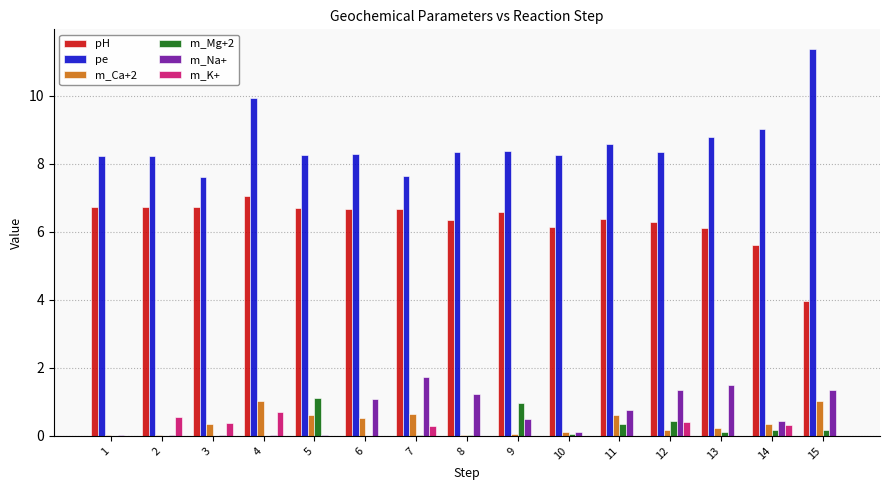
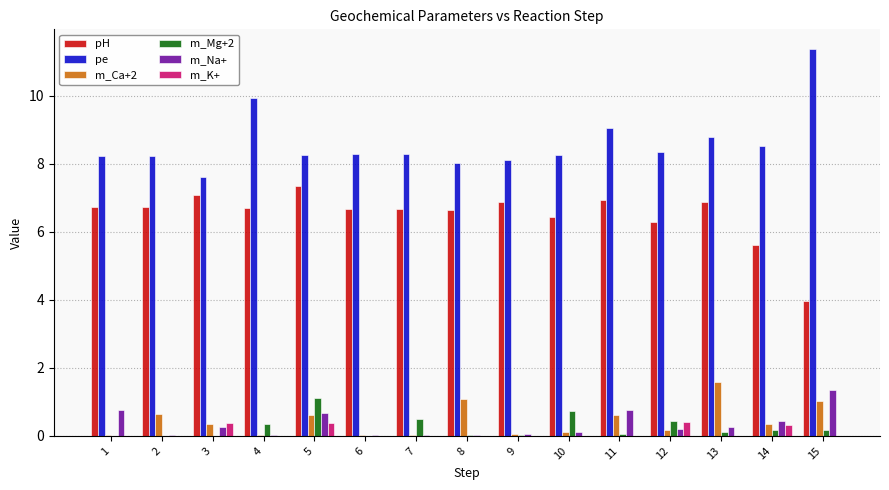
  {
    "pH": {
      "1": 6.7,
      "2": 6.7,
-     "3": 6.7,
-     "4": 7.1,
-     "5": 6.7,
+     "3": 7.1,
+     "4": 6.7,
+     "5": 7.3,
      "6": 6.7,
      "7": 6.7,
-     "8": 6.3,
-     "9": 6.6,
-     "10": 6.1,
-     "11": 6.4,
+     "8": 6.6,
+     "9": 6.9,
+     "10": 6.4,
+     "11": 6.9,
      "12": 6.3,
-     "13": 6.1,
+     "13": 6.9,
      "14": 5.6,
      "15": 4.0
    },
    "pe": {
      "1": 8.2,
      "2": 8.2,
      "3": 7.6,
      "4": 9.9,
      "5": 8.3,
      "6": 8.3,
-     "7": 7.6,
-     "8": 8.3,
-     "9": 8.4,
+     "7": 8.3,
+     "8": 8.0,
+     "9": 8.1,
      "10": 8.3,
-     "11": 8.6,
+     "11": 9.0,
      "12": 8.3,
      "13": 8.8,
-     "14": 9.0,
+     "14": 8.5,
      "15": 11.4
    },
    "m_Ca+2": {
-     "2": 0.0,
+     "2": 0.6,
      "3": 0.4,
-     "4": 1.0,
+     "4": 0.0,
      "5": 0.6,
-     "6": 0.5,
-     "7": 0.6,
-     "8": 0.0,
+     "6": 0.0,
+     "7": 0.0,
+     "8": 1.1,
      "10": 0.1,
      "11": 0.6,
      "12": 0.2,
-     "13": 0.2,
+     "13": 1.6,
      "14": 0.4,
      "15": 1.0
    },
    "m_Mg+2": {
-     "4": 0.0,
+     "4": 0.3,
      "5": 1.1,
-     "7": 0.0,
-     "9": 1.0,
-     "10": 0.1,
-     "11": 0.4,
+     "7": 0.5,
+     "9": 0.0,
+     "10": 0.7,
+     "11": 0.1,
      "12": 0.4,
      "13": 0.1,
      "14": 0.2,
      "15": 0.2
    },
    "m_Na+": {
-     "1": 0.0,
-     "3": 0.0,
-     "5": 0.0,
-     "6": 1.1,
-     "7": 1.7,
-     "8": 1.2,
-     "9": 0.5,
+     "1": 0.8,
+     "3": 0.3,
+     "5": 0.7,
+     "6": 0.0,
+     "7": 0.0,
+     "8": 0.0,
+     "9": 0.1,
      "10": 0.1,
      "11": 0.8,
-     "12": 1.3,
-     "13": 1.5,
+     "12": 0.2,
+     "13": 0.3,
      "14": 0.4,
      "15": 1.3
    },
    "m_K+": {
-     "2": 0.5,
+     "2": 0.0,
      "3": 0.4,
-     "4": 0.7,
-     "5": 0.0,
-     "7": 0.3,
+     "4": 0.0,
+     "5": 0.4,
+     "7": 0.0,
      "12": 0.4,
      "14": 0.3
    }
  }
